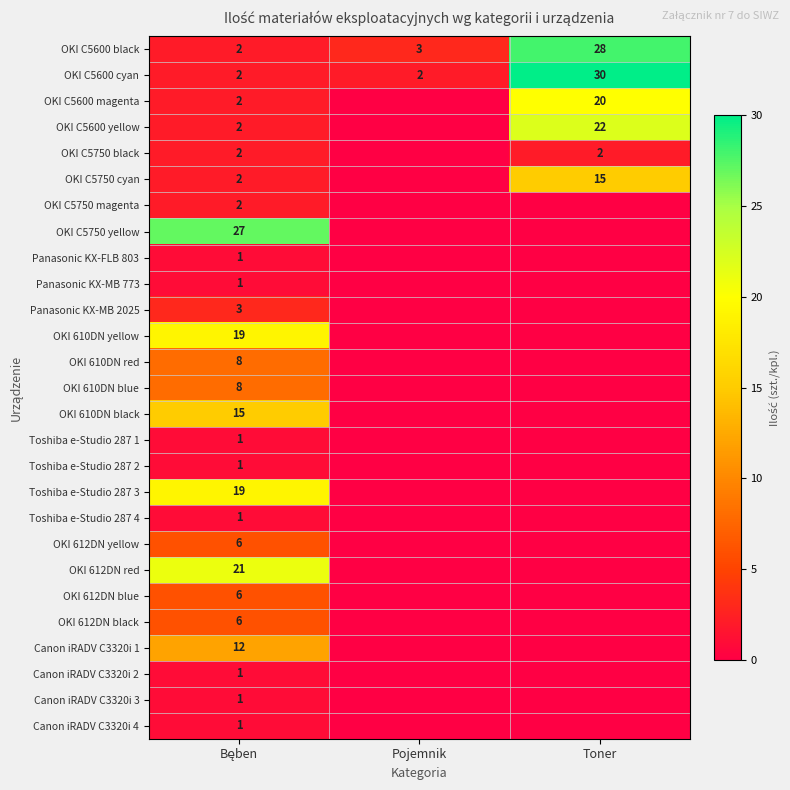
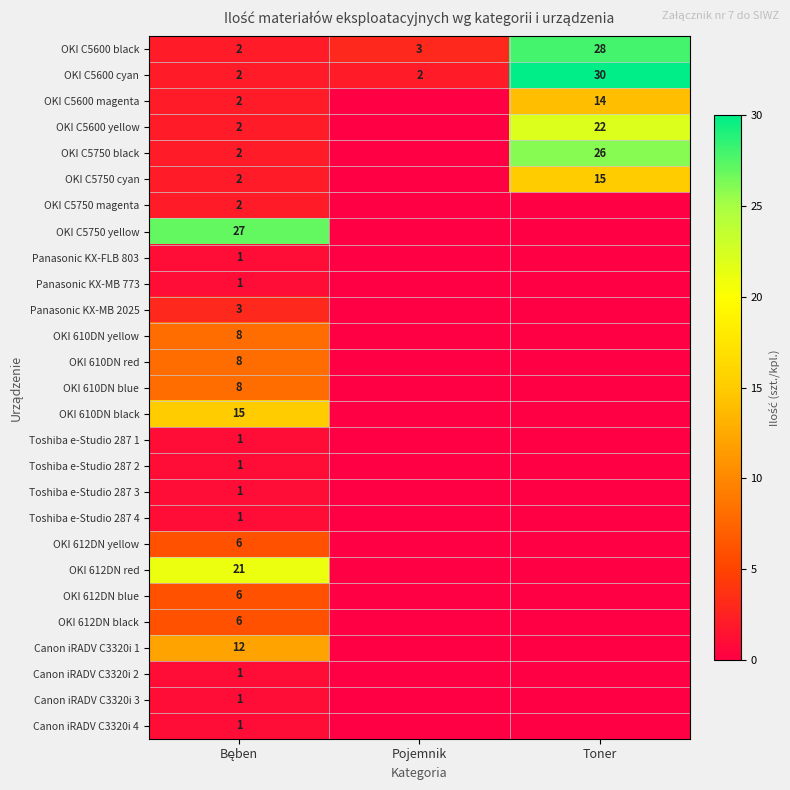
  {
    "OKI C5600 black": {
      "Bęben": 2,
      "Pojemnik": 3,
      "Toner": 28
    },
    "OKI C5600 cyan": {
      "Bęben": 2,
      "Pojemnik": 2,
      "Toner": 30
    },
    "OKI C5600 magenta": {
      "Bęben": 2,
-     "Toner": 20
+     "Toner": 14
    },
    "OKI C5600 yellow": {
      "Bęben": 2,
      "Toner": 22
    },
    "OKI C5750 black": {
      "Bęben": 2,
-     "Toner": 2
+     "Toner": 26
    },
    "OKI C5750 cyan": {
      "Bęben": 2,
      "Toner": 15
    },
    "OKI C5750 magenta": {
      "Bęben": 2
    },
    "OKI C5750 yellow": {
      "Bęben": 27
    },
    "Panasonic KX-FLB 803": {
      "Bęben": 1
    },
    "Panasonic KX-MB 773": {
      "Bęben": 1
    },
    "Panasonic KX-MB 2025": {
      "Bęben": 3
    },
    "OKI 610DN yellow": {
-     "Bęben": 19
+     "Bęben": 8
    },
    "OKI 610DN red": {
      "Bęben": 8
    },
    "OKI 610DN blue": {
      "Bęben": 8
    },
    "OKI 610DN black": {
      "Bęben": 15
    },
    "Toshiba e-Studio 287 1": {
      "Bęben": 1
    },
    "Toshiba e-Studio 287 2": {
      "Bęben": 1
    },
    "Toshiba e-Studio 287 3": {
-     "Bęben": 19
+     "Bęben": 1
    },
    "Toshiba e-Studio 287 4": {
      "Bęben": 1
    },
    "OKI 612DN yellow": {
      "Bęben": 6
    },
    "OKI 612DN red": {
      "Bęben": 21
    },
    "OKI 612DN blue": {
      "Bęben": 6
    },
    "OKI 612DN black": {
      "Bęben": 6
    },
    "Canon iRADV C3320i 1": {
      "Bęben": 12
    },
    "Canon iRADV C3320i 2": {
      "Bęben": 1
    },
    "Canon iRADV C3320i 3": {
      "Bęben": 1
    },
    "Canon iRADV C3320i 4": {
      "Bęben": 1
    }
  }
